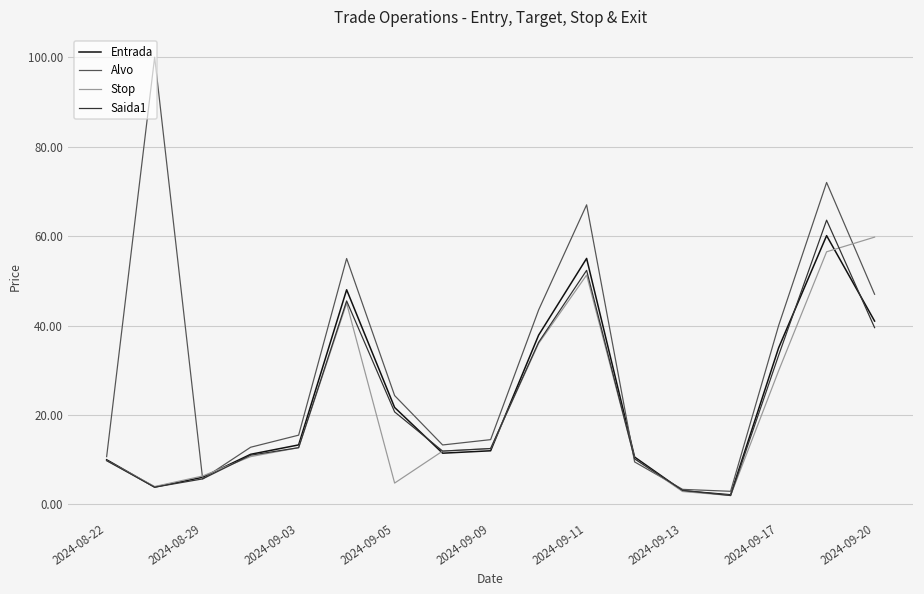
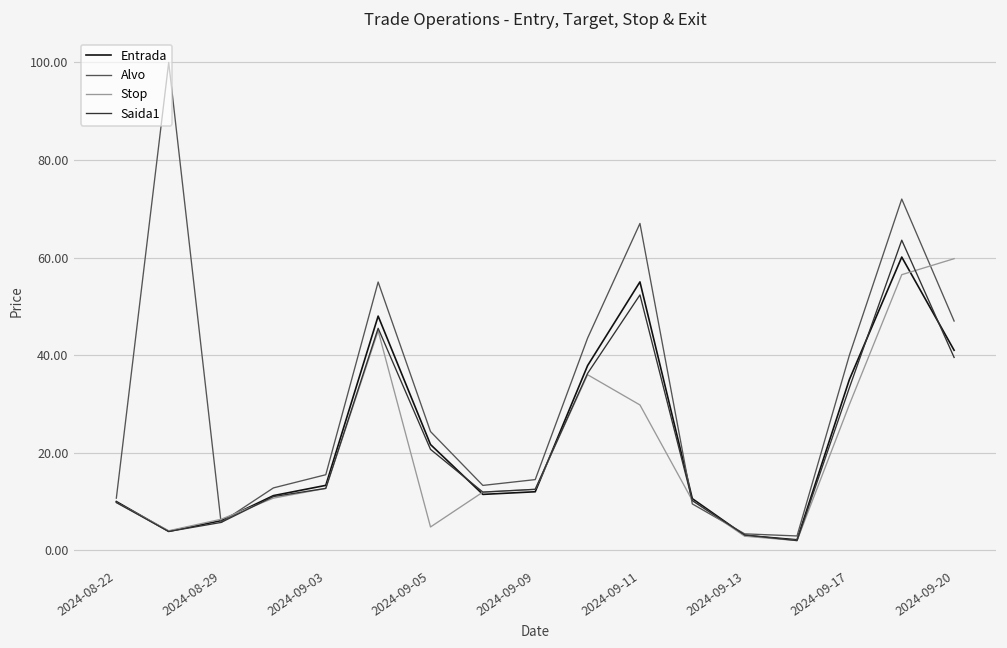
  {
    "Stop": {
      "2024-09-05": 5,
-     "2024-09-11": 51,
+     "2024-09-11": 30,
      "2024-09-17": 30,
      "2024-09-20": 60
    }
  }
